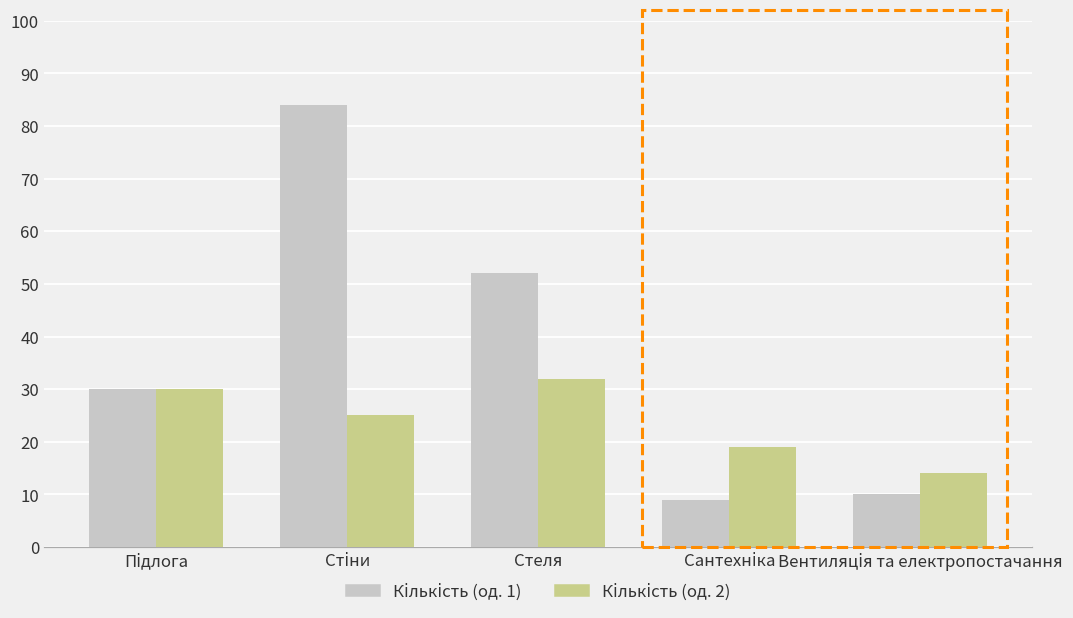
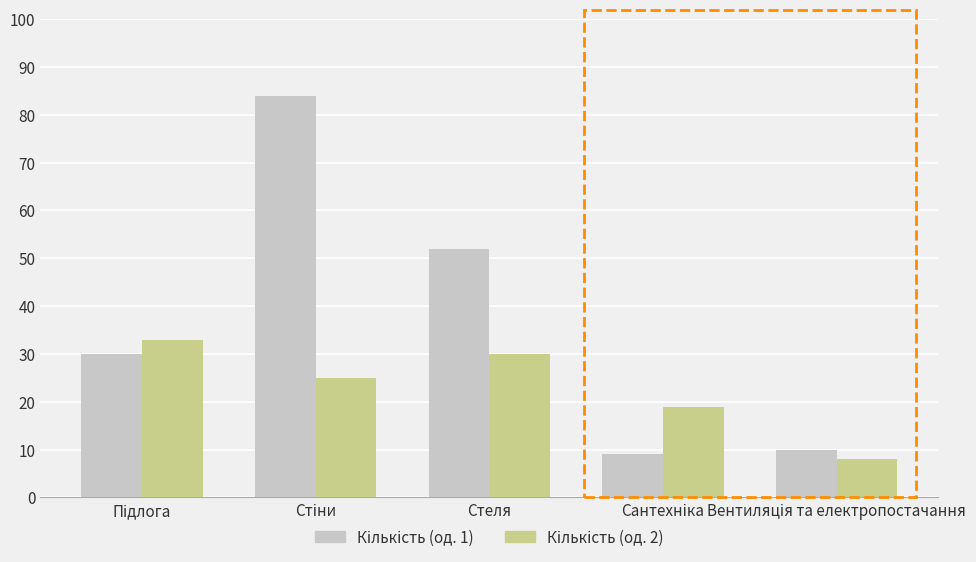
  {
    "Кількість (од. 1)": {
      "Підлога": 30,
      "Стіни": 84,
      "Стеля": 52,
      "Сантехніка": 9,
      "Вентиляція та електропостачання": 10
    },
    "Кількість (од. 2)": {
-     "Підлога": 30,
+     "Підлога": 33,
      "Стіни": 25,
-     "Стеля": 32,
+     "Стеля": 30,
      "Сантехніка": 19,
-     "Вентиляція та електропостачання": 14
+     "Вентиляція та електропостачання": 8
    }
  }
